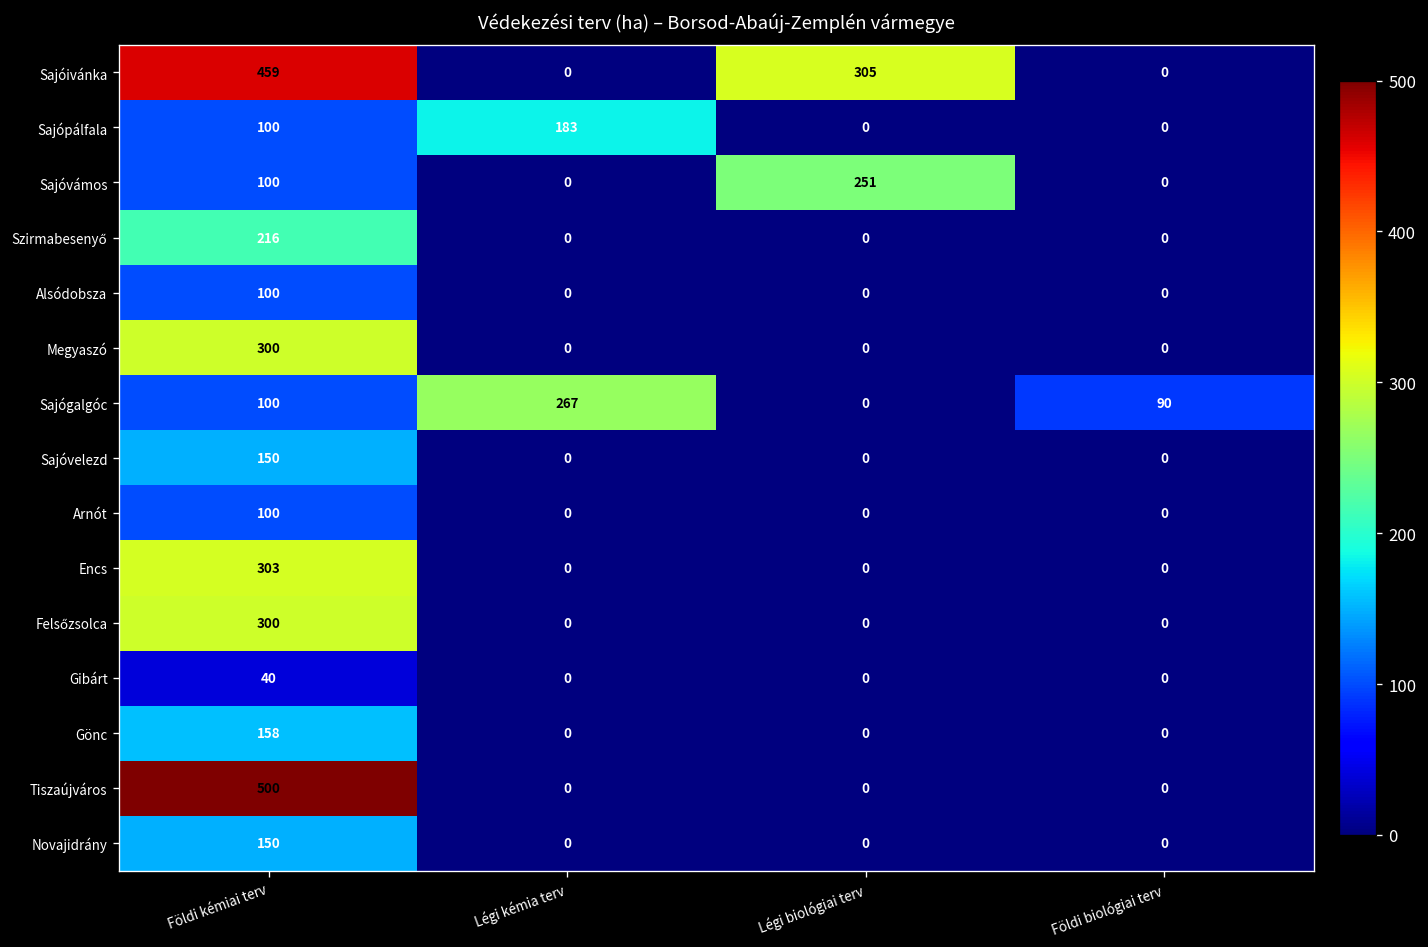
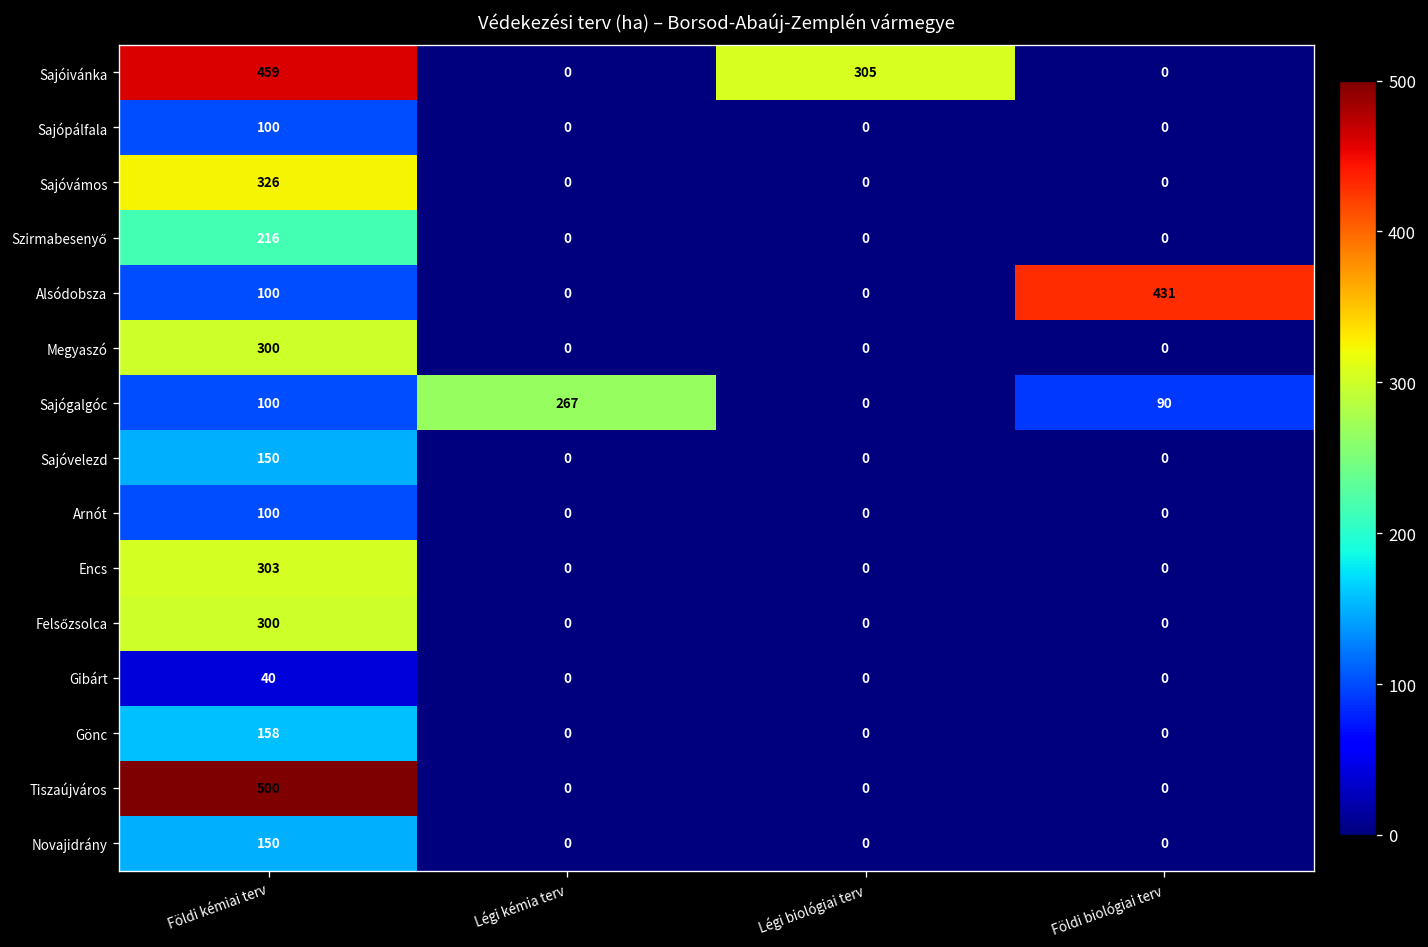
  {
    "Sajóivánka": {
      "Földi kémiai terv": 459,
      "Légi kémia terv": 0,
      "Légi biológiai terv": 305,
      "Földi biológiai terv": 0
    },
    "Sajópálfala": {
      "Földi kémiai terv": 100,
-     "Légi kémia terv": 183,
+     "Légi kémia terv": 0,
      "Légi biológiai terv": 0,
      "Földi biológiai terv": 0
    },
    "Sajóvámos": {
-     "Földi kémiai terv": 100,
+     "Földi kémiai terv": 326,
      "Légi kémia terv": 0,
-     "Légi biológiai terv": 251,
+     "Légi biológiai terv": 0,
      "Földi biológiai terv": 0
    },
    "Szirmabesenyő": {
      "Földi kémiai terv": 216,
      "Légi kémia terv": 0,
      "Légi biológiai terv": 0,
      "Földi biológiai terv": 0
    },
    "Alsódobsza": {
      "Földi kémiai terv": 100,
      "Légi kémia terv": 0,
      "Légi biológiai terv": 0,
-     "Földi biológiai terv": 0
+     "Földi biológiai terv": 431
    },
    "Megyaszó": {
      "Földi kémiai terv": 300,
      "Légi kémia terv": 0,
      "Légi biológiai terv": 0,
      "Földi biológiai terv": 0
    },
    "Sajógalgóc": {
      "Földi kémiai terv": 100,
      "Légi kémia terv": 267,
      "Légi biológiai terv": 0,
      "Földi biológiai terv": 90
    },
    "Sajóvelezd": {
      "Földi kémiai terv": 150,
      "Légi kémia terv": 0,
      "Légi biológiai terv": 0,
      "Földi biológiai terv": 0
    },
    "Arnót": {
      "Földi kémiai terv": 100,
      "Légi kémia terv": 0,
      "Légi biológiai terv": 0,
      "Földi biológiai terv": 0
    },
    "Encs": {
      "Földi kémiai terv": 303,
      "Légi kémia terv": 0,
      "Légi biológiai terv": 0,
      "Földi biológiai terv": 0
    },
    "Felsőzsolca": {
      "Földi kémiai terv": 300,
      "Légi kémia terv": 0,
      "Légi biológiai terv": 0,
      "Földi biológiai terv": 0
    },
    "Gibárt": {
      "Földi kémiai terv": 40,
      "Légi kémia terv": 0,
      "Légi biológiai terv": 0,
      "Földi biológiai terv": 0
    },
    "Gönc": {
      "Földi kémiai terv": 158,
      "Légi kémia terv": 0,
      "Légi biológiai terv": 0,
      "Földi biológiai terv": 0
    },
    "Tiszaújváros": {
      "Földi kémiai terv": 500,
      "Légi kémia terv": 0,
      "Légi biológiai terv": 0,
      "Földi biológiai terv": 0
    },
    "Novajidrány": {
      "Földi kémiai terv": 150,
      "Légi kémia terv": 0,
      "Légi biológiai terv": 0,
      "Földi biológiai terv": 0
    }
  }
